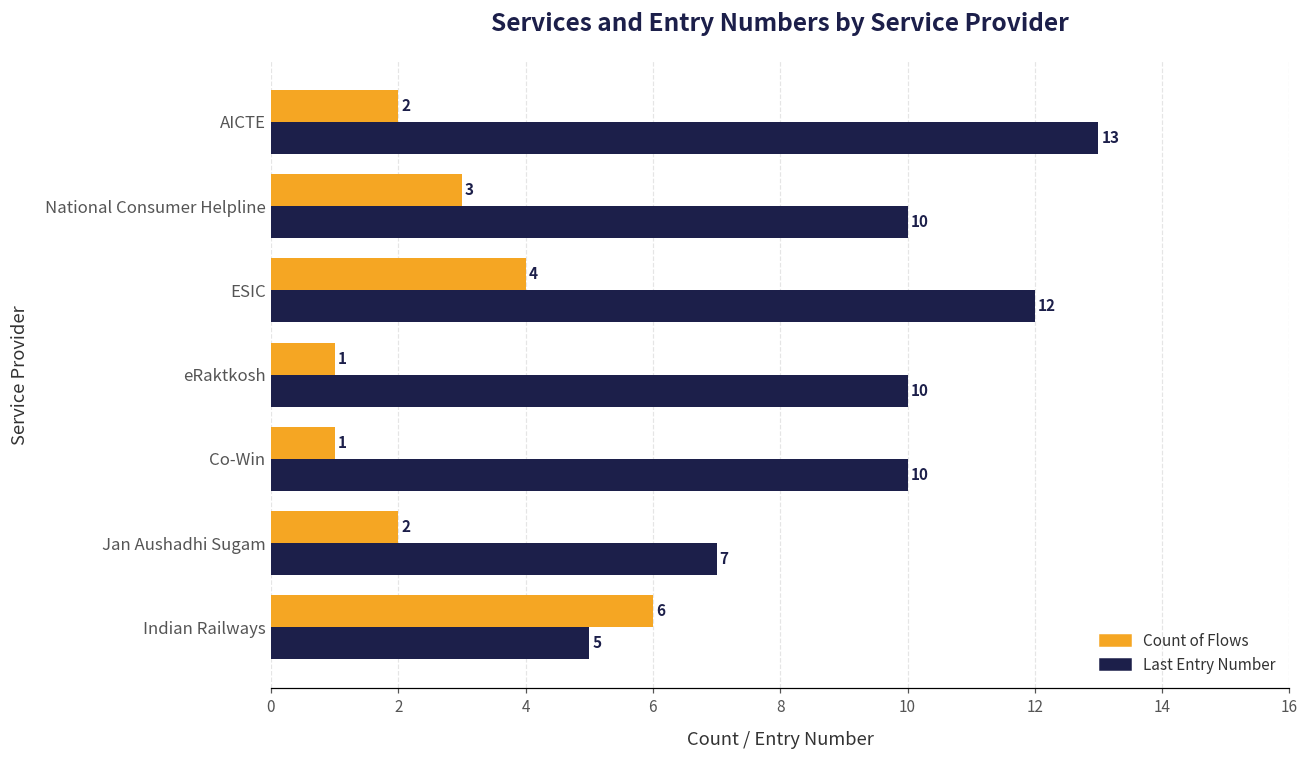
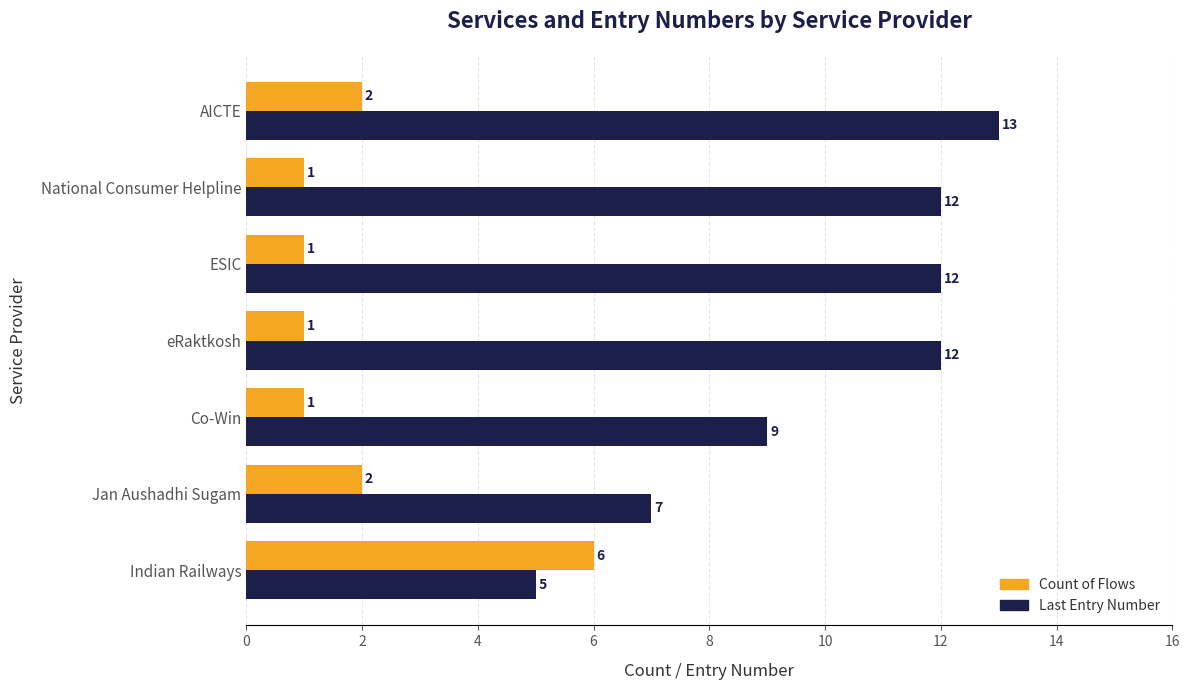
  {
    "Count of Flows": {
      "AICTE": 2,
-     "National Consumer Helpline": 3,
-     "ESIC": 4,
+     "National Consumer Helpline": 1,
+     "ESIC": 1,
      "eRaktkosh": 1,
      "Co-Win": 1,
      "Jan Aushadhi Sugam": 2,
      "Indian Railways": 6
    },
    "Last Entry Number": {
      "AICTE": 13,
-     "National Consumer Helpline": 10,
+     "National Consumer Helpline": 12,
      "ESIC": 12,
-     "eRaktkosh": 10,
-     "Co-Win": 10,
+     "eRaktkosh": 12,
+     "Co-Win": 9,
      "Jan Aushadhi Sugam": 7,
      "Indian Railways": 5
    }
  }
